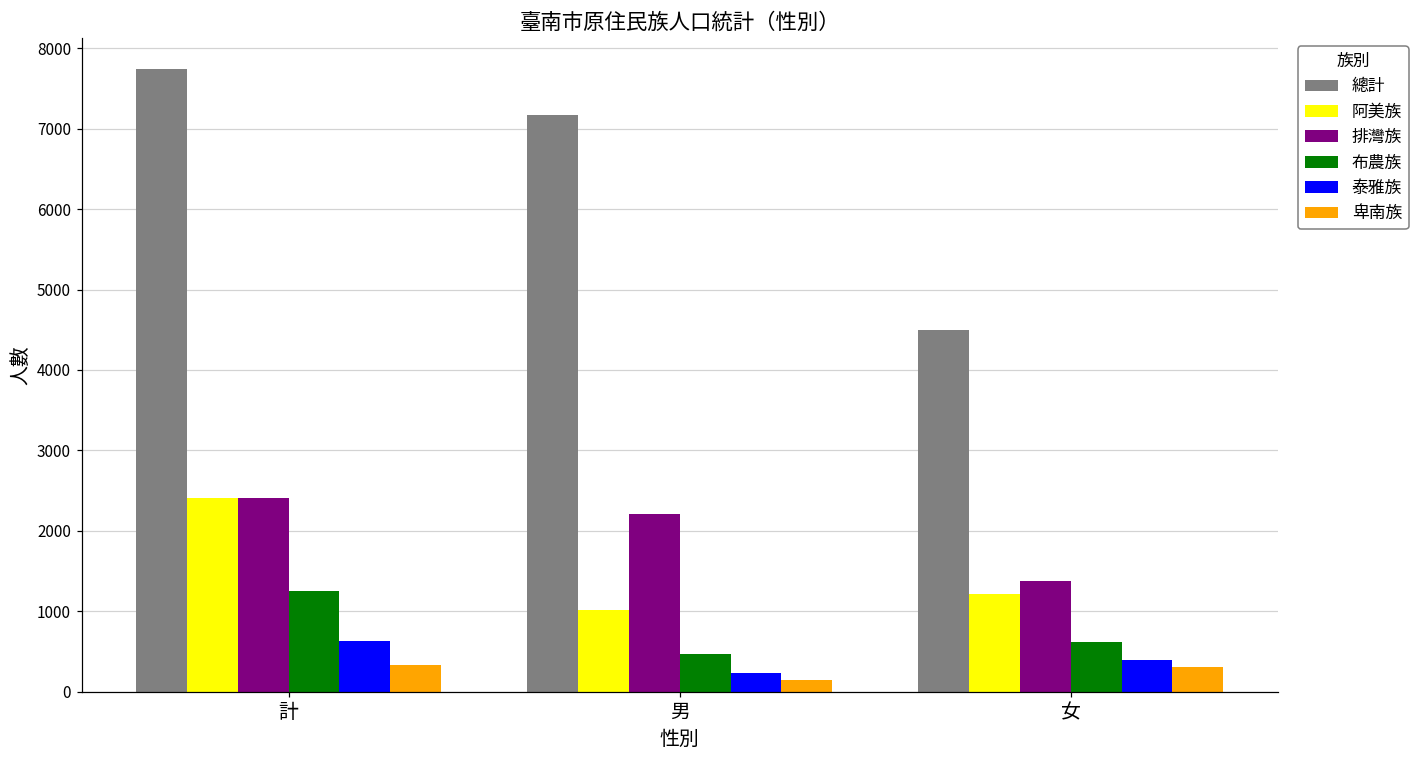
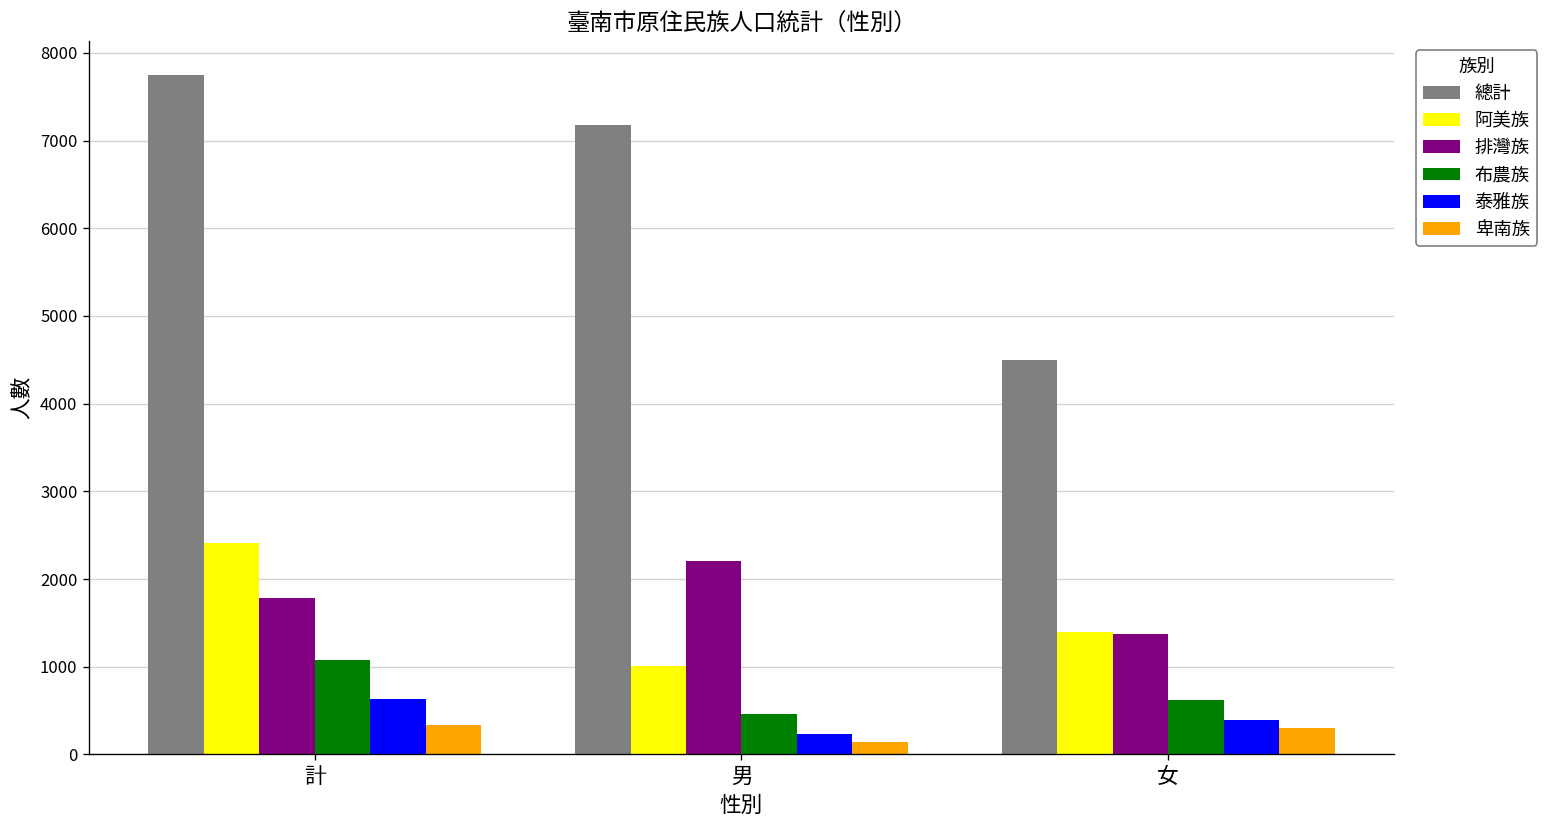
  {
    "總計": {
      "計": 7700,
      "男": 7200,
      "女": 4500
    },
    "阿美族": {
      "計": 2400,
      "男": 1000,
-     "女": 1200
+     "女": 1400
    },
    "排灣族": {
-     "計": 2400,
+     "計": 1800,
      "男": 2200,
      "女": 1400
    },
    "布農族": {
-     "計": 1200,
+     "計": 1100,
      "男": 500,
      "女": 600
    },
    "泰雅族": {
      "計": 600,
      "男": 200,
      "女": 400
    },
    "卑南族": {
      "計": 300,
      "男": 100,
      "女": 300
    }
  }
